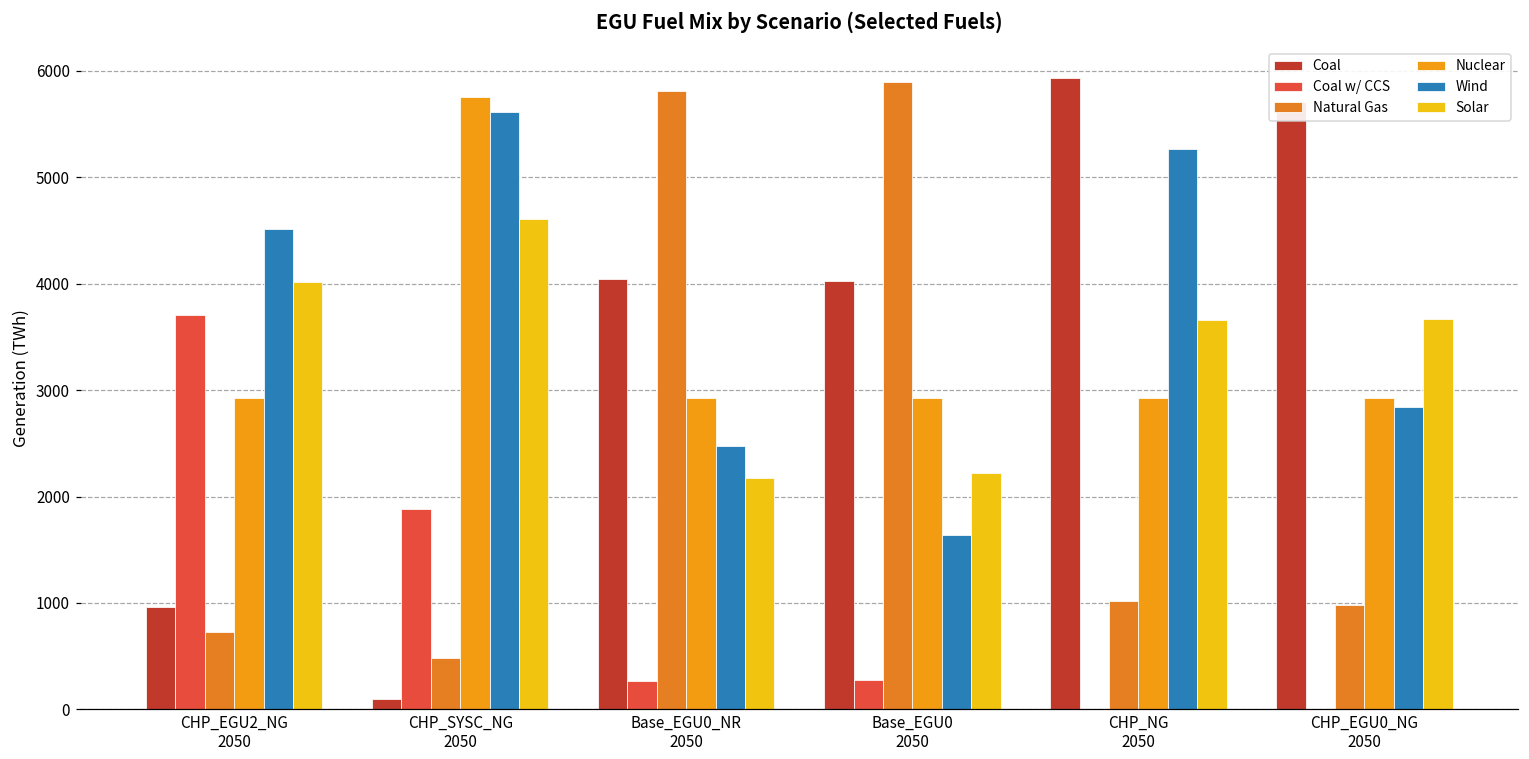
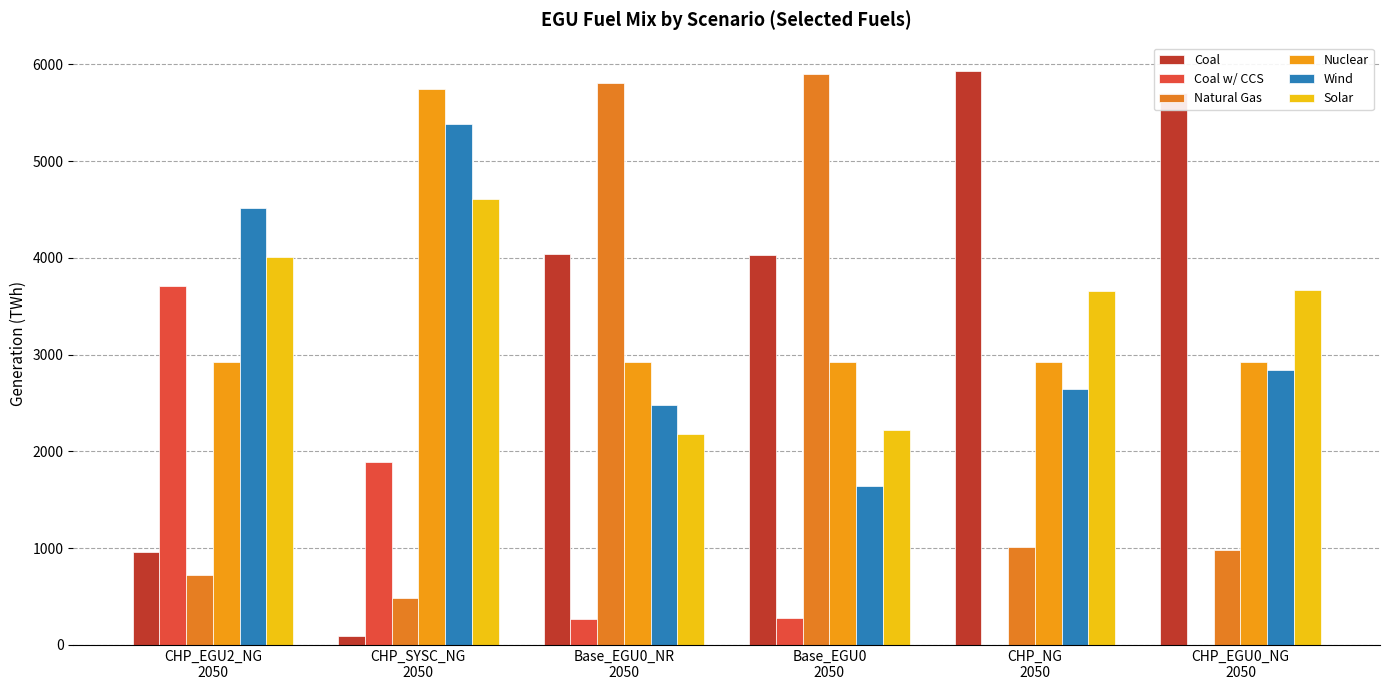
  {
    "Wind": {
      "CHP_EGU2_NG 2050": 4500,
-     "CHP_SYSC_NG 2050": 5600,
+     "CHP_SYSC_NG 2050": 5400,
      "Base_EGU0_NR 2050": 2500,
      "Base_EGU0 2050": 1600,
-     "CHP_NG 2050": 5300,
+     "CHP_NG 2050": 2600,
      "CHP_EGU0_NG 2050": 2800
    }
  }
